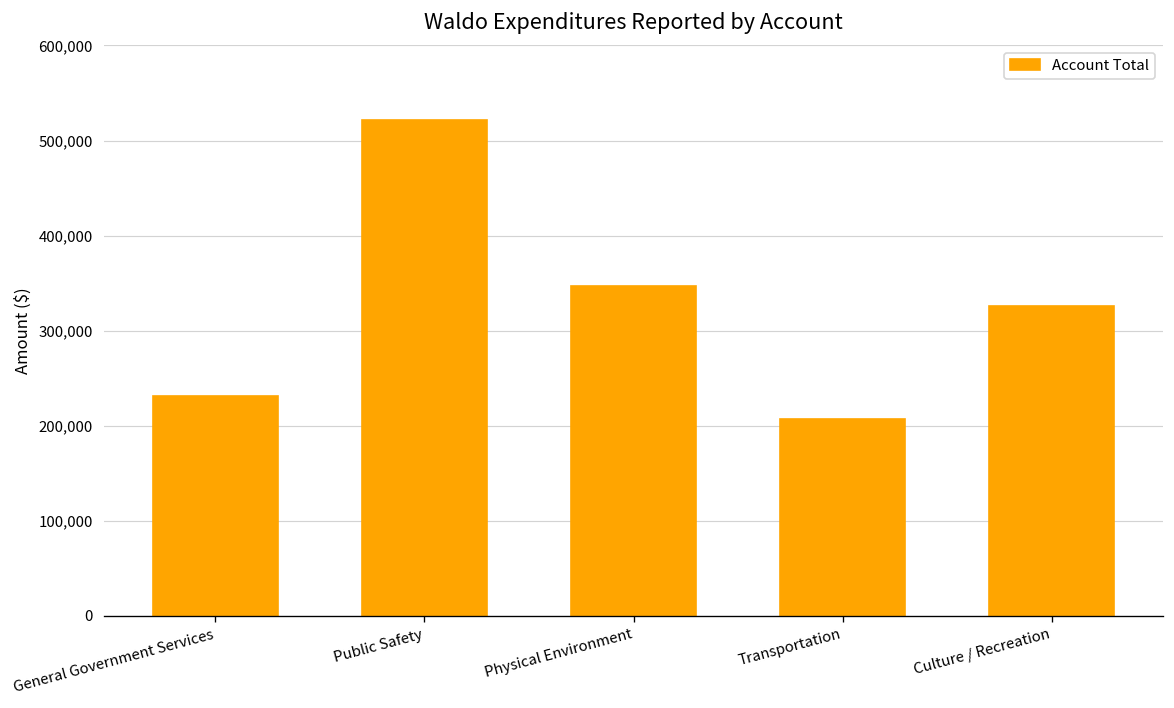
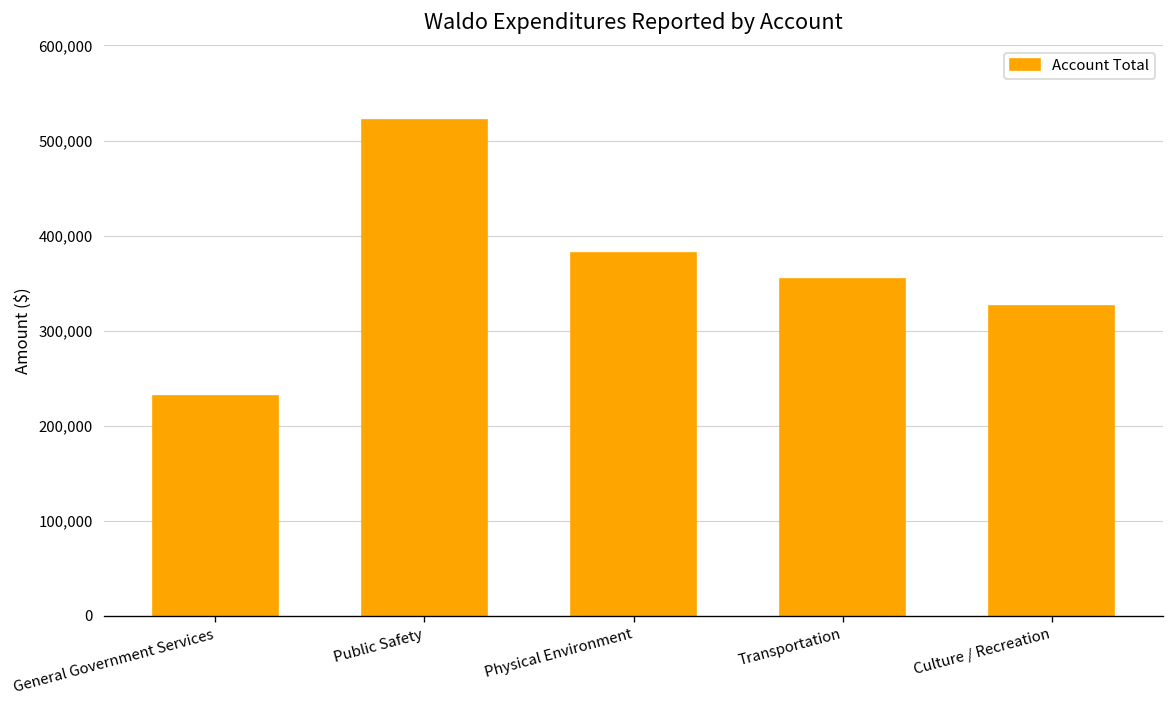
  {
    "General Government Services": "230,000",
    "Public Safety": "520,000",
-   "Physical Environment": "350,000",
-   "Transportation": "210,000",
+   "Physical Environment": "380,000",
+   "Transportation": "350,000",
    "Culture / Recreation": "330,000"
  }
